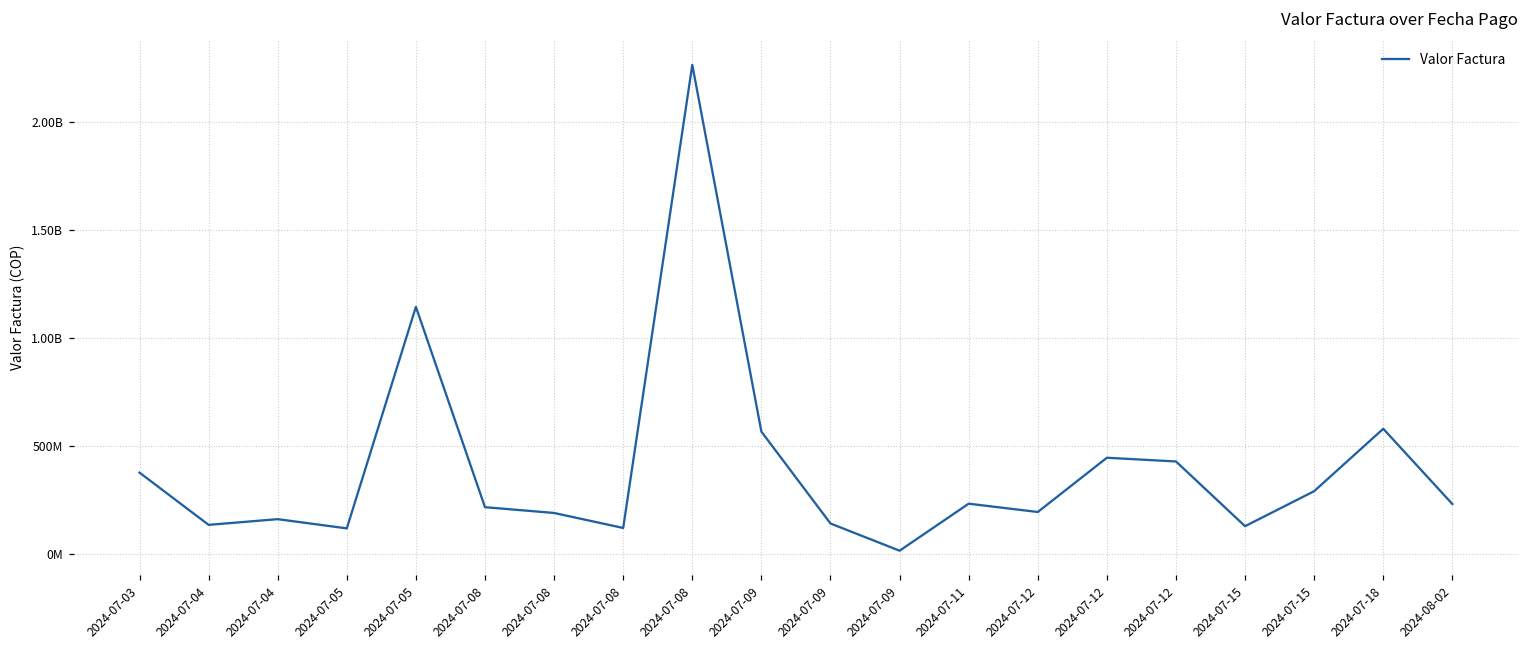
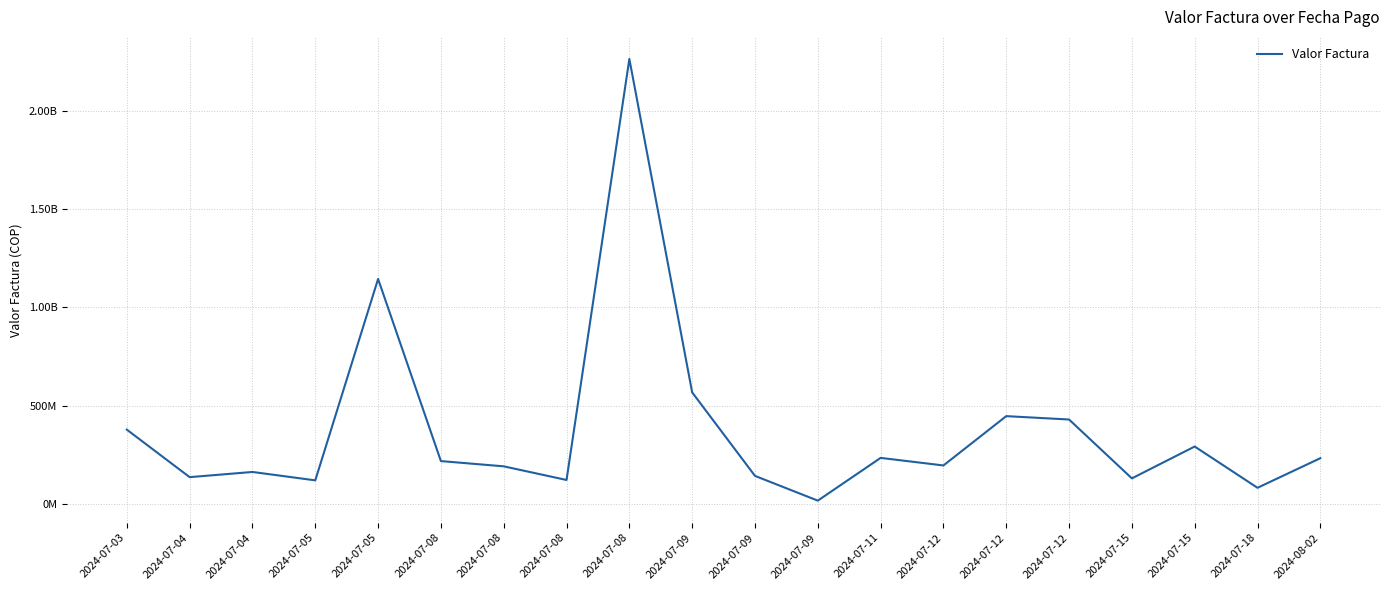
  {
    "2024-07-03": 380000000,
    "2024-07-11": 230000000,
-   "2024-07-18": 580000000,
+   "2024-07-18": 80000000,
    "2024-08-02": 230000000
  }
